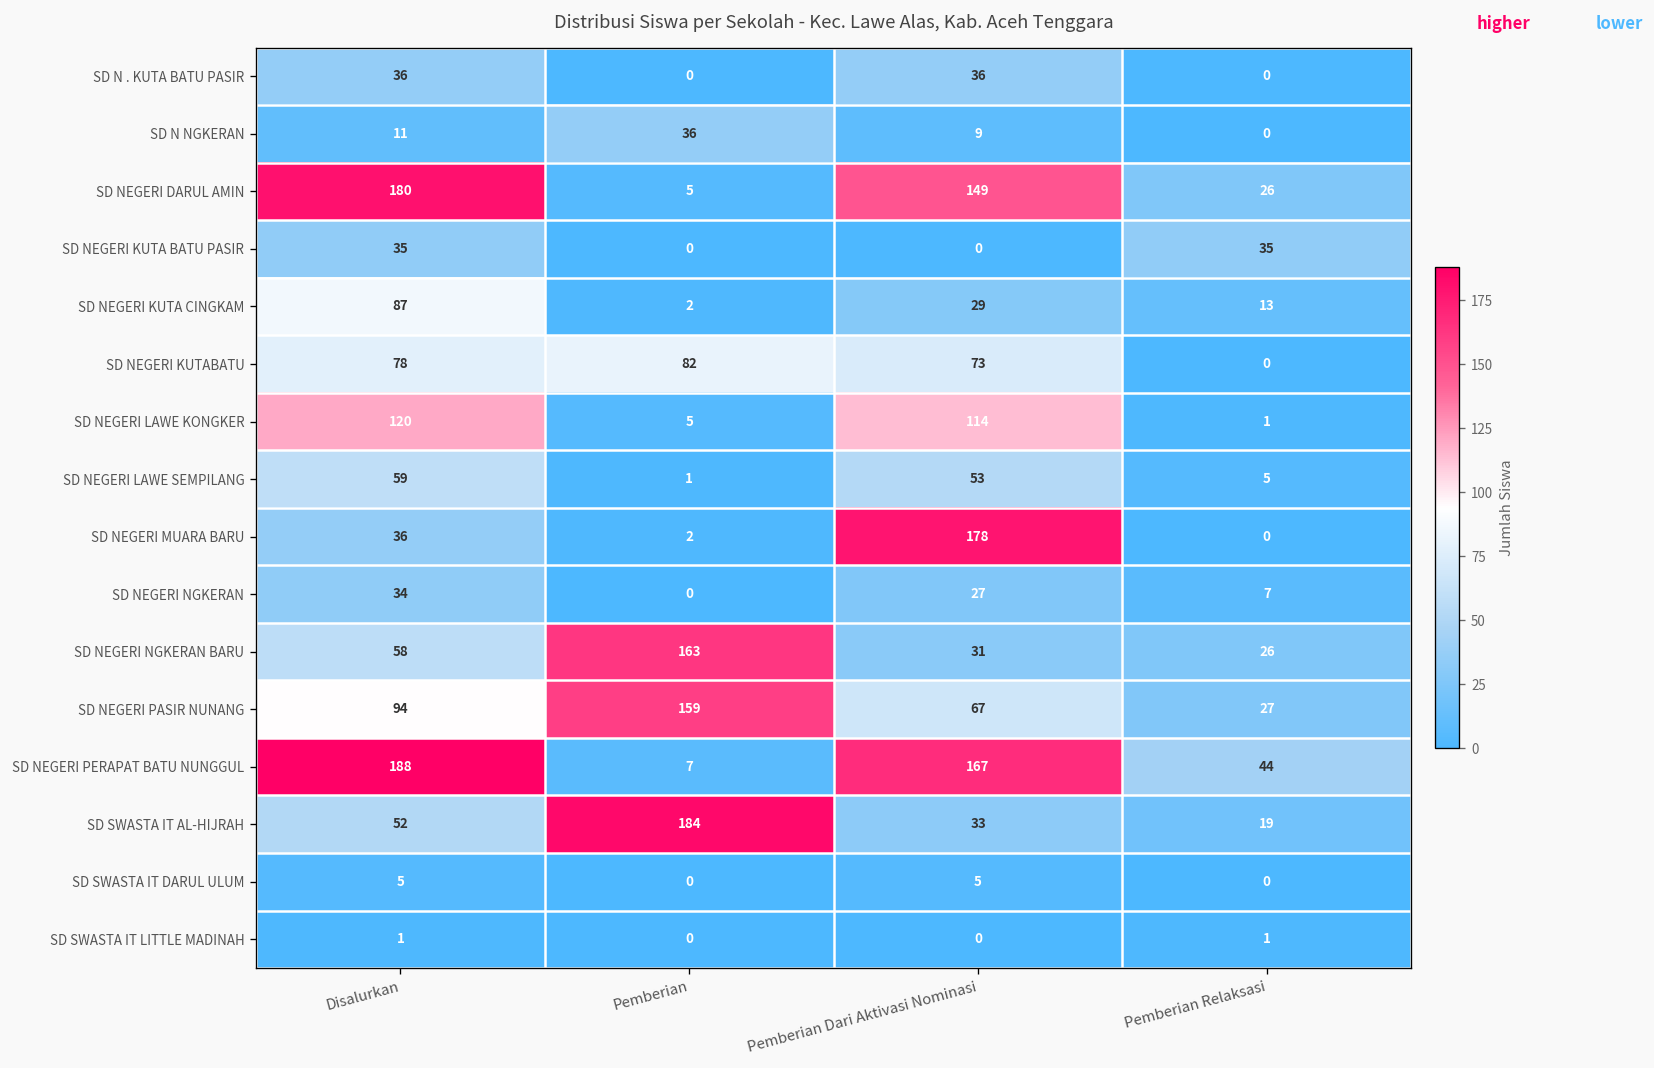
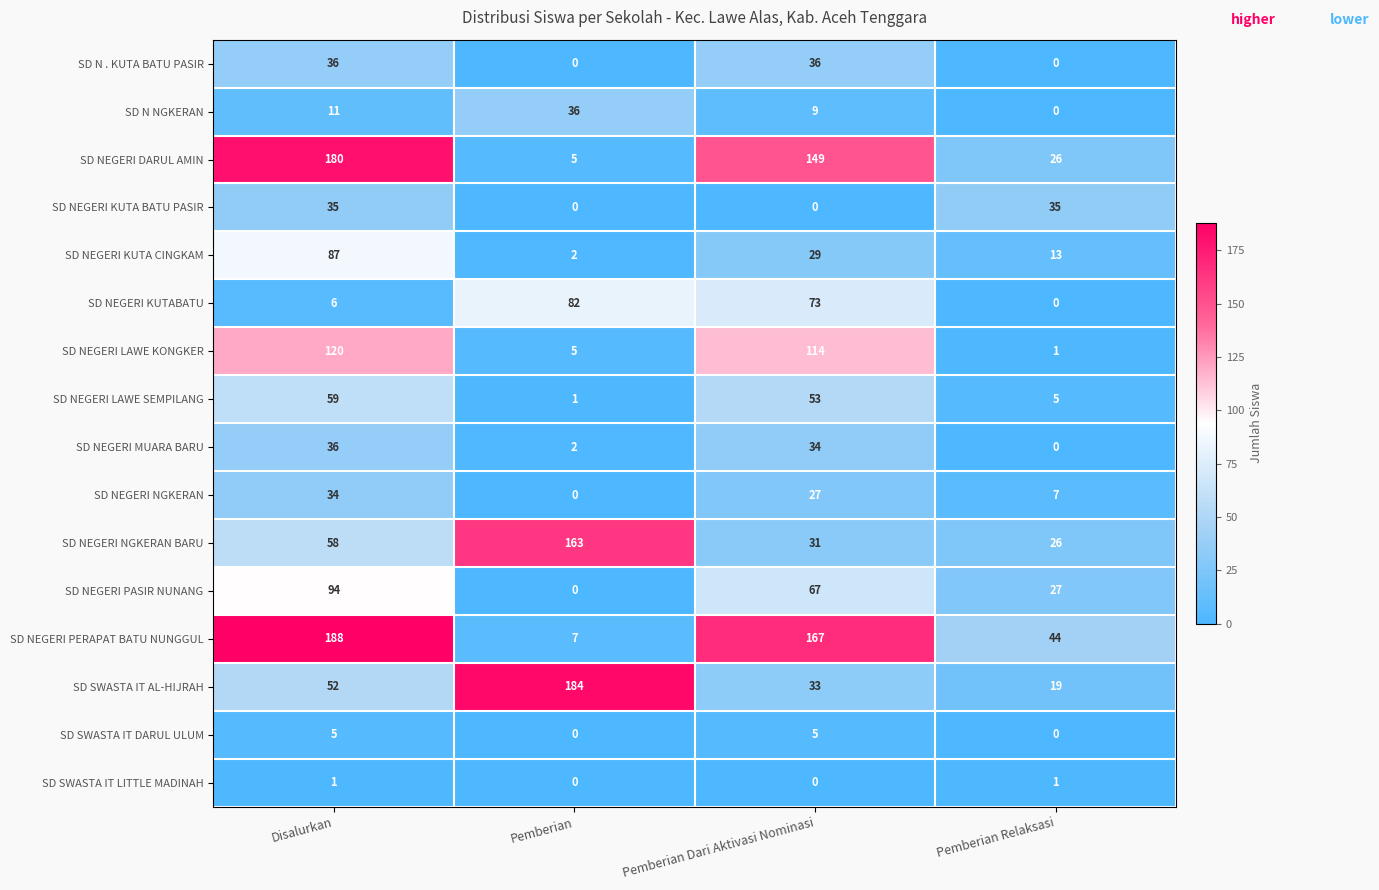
  {
    "SD N . KUTA BATU PASIR": {
      "Disalurkan": 36,
      "Pemberian": 0,
      "Pemberian Dari Aktivasi Nominasi": 36,
      "Pemberian Relaksasi": 0
    },
    "SD N NGKERAN": {
      "Disalurkan": 11,
      "Pemberian": 36,
      "Pemberian Dari Aktivasi Nominasi": 9,
      "Pemberian Relaksasi": 0
    },
    "SD NEGERI DARUL AMIN": {
      "Disalurkan": 180,
      "Pemberian": 5,
      "Pemberian Dari Aktivasi Nominasi": 149,
      "Pemberian Relaksasi": 26
    },
    "SD NEGERI KUTA BATU PASIR": {
      "Disalurkan": 35,
      "Pemberian": 0,
      "Pemberian Dari Aktivasi Nominasi": 0,
      "Pemberian Relaksasi": 35
    },
    "SD NEGERI KUTA CINGKAM": {
      "Disalurkan": 87,
      "Pemberian": 2,
      "Pemberian Dari Aktivasi Nominasi": 29,
      "Pemberian Relaksasi": 13
    },
    "SD NEGERI KUTABATU": {
-     "Disalurkan": 78,
+     "Disalurkan": 6,
      "Pemberian": 82,
      "Pemberian Dari Aktivasi Nominasi": 73,
      "Pemberian Relaksasi": 0
    },
    "SD NEGERI LAWE KONGKER": {
      "Disalurkan": 120,
      "Pemberian": 5,
      "Pemberian Dari Aktivasi Nominasi": 114,
      "Pemberian Relaksasi": 1
    },
    "SD NEGERI LAWE SEMPILANG": {
      "Disalurkan": 59,
      "Pemberian": 1,
      "Pemberian Dari Aktivasi Nominasi": 53,
      "Pemberian Relaksasi": 5
    },
    "SD NEGERI MUARA BARU": {
      "Disalurkan": 36,
      "Pemberian": 2,
-     "Pemberian Dari Aktivasi Nominasi": 178,
+     "Pemberian Dari Aktivasi Nominasi": 34,
      "Pemberian Relaksasi": 0
    },
    "SD NEGERI NGKERAN": {
      "Disalurkan": 34,
      "Pemberian": 0,
      "Pemberian Dari Aktivasi Nominasi": 27,
      "Pemberian Relaksasi": 7
    },
    "SD NEGERI NGKERAN BARU": {
      "Disalurkan": 58,
      "Pemberian": 163,
      "Pemberian Dari Aktivasi Nominasi": 31,
      "Pemberian Relaksasi": 26
    },
    "SD NEGERI PASIR NUNANG": {
      "Disalurkan": 94,
-     "Pemberian": 159,
+     "Pemberian": 0,
      "Pemberian Dari Aktivasi Nominasi": 67,
      "Pemberian Relaksasi": 27
    },
    "SD NEGERI PERAPAT BATU NUNGGUL": {
      "Disalurkan": 188,
      "Pemberian": 7,
      "Pemberian Dari Aktivasi Nominasi": 167,
      "Pemberian Relaksasi": 44
    },
    "SD SWASTA IT AL-HIJRAH": {
      "Disalurkan": 52,
      "Pemberian": 184,
      "Pemberian Dari Aktivasi Nominasi": 33,
      "Pemberian Relaksasi": 19
    },
    "SD SWASTA IT DARUL ULUM": {
      "Disalurkan": 5,
      "Pemberian": 0,
      "Pemberian Dari Aktivasi Nominasi": 5,
      "Pemberian Relaksasi": 0
    },
    "SD SWASTA IT LITTLE MADINAH": {
      "Disalurkan": 1,
      "Pemberian": 0,
      "Pemberian Dari Aktivasi Nominasi": 0,
      "Pemberian Relaksasi": 1
    }
  }
